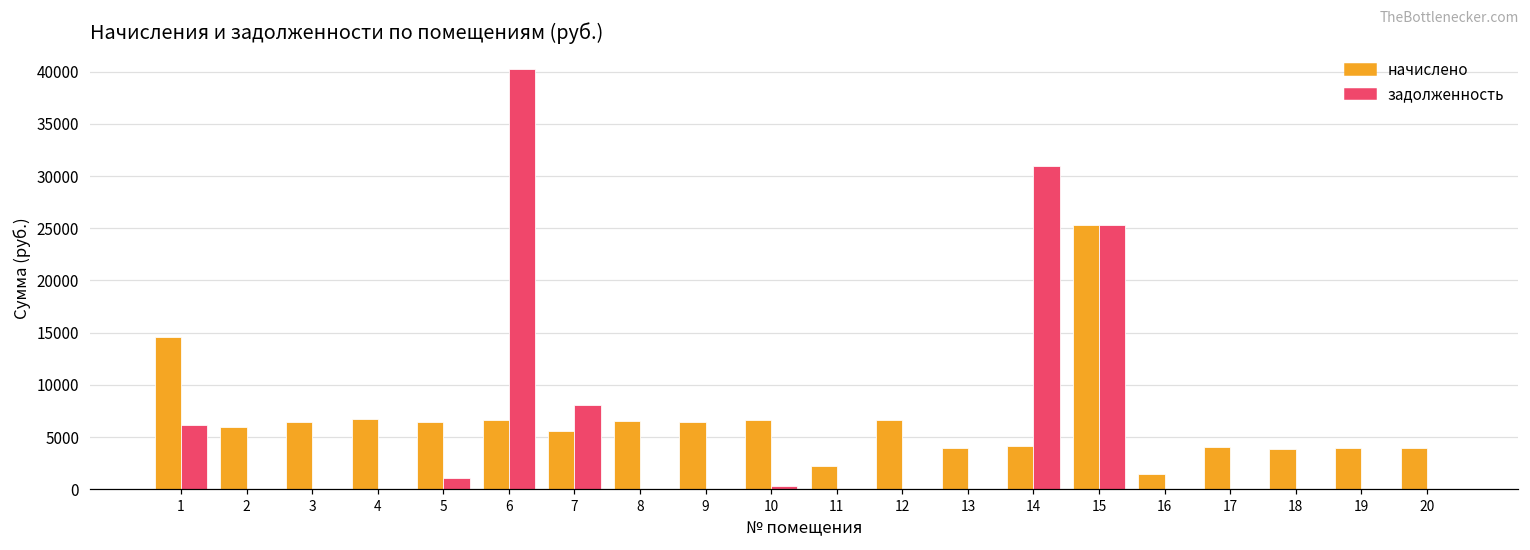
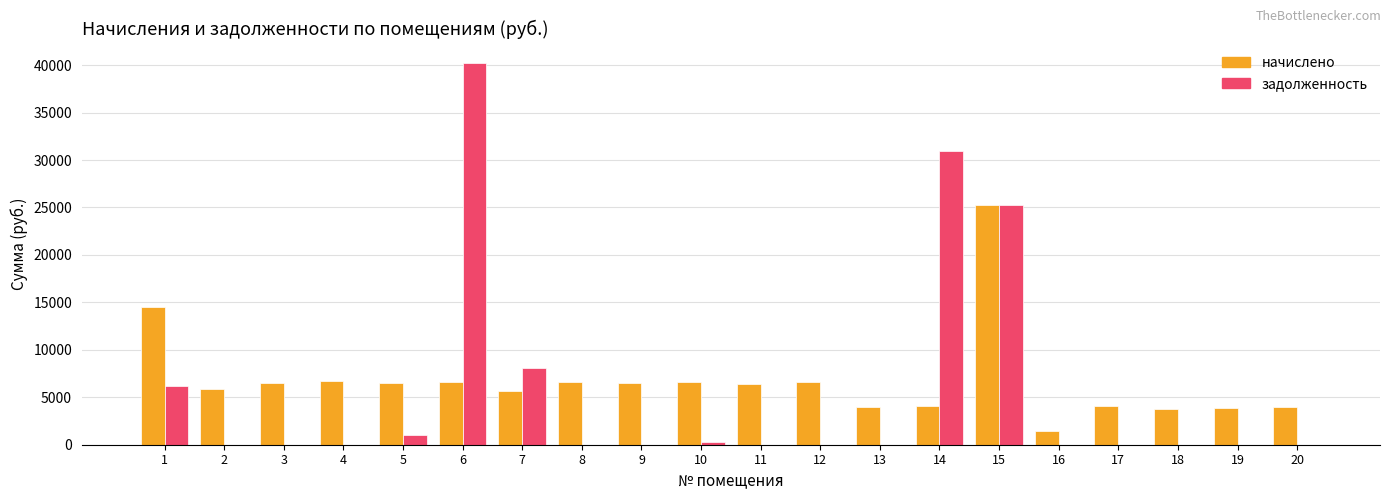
  {
    "начислено": {
      "1": 15000,
      "2": 6000,
      "3": 6000,
      "4": 7000,
      "5": 6000,
      "6": 7000,
      "7": 6000,
      "8": 7000,
      "9": 6000,
      "10": 7000,
-     "11": 2000,
+     "11": 6000,
      "12": 7000,
      "13": 4000,
      "14": 4000,
      "15": 25000,
      "16": 1000,
      "17": 4000,
      "18": 4000,
      "19": 4000,
      "20": 4000
    },
    "задолженность": {
      "1": 6000,
      "2": 0,
      "3": 0,
      "4": 0,
      "5": 1000,
      "6": 40000,
      "7": 8000,
      "8": 0,
      "9": 0,
      "10": 0,
      "11": 0,
      "12": 0,
      "13": 0,
      "14": 31000,
      "15": 25000,
      "16": 0,
      "17": 0,
      "18": 0,
      "19": 0,
      "20": 0
    }
  }
